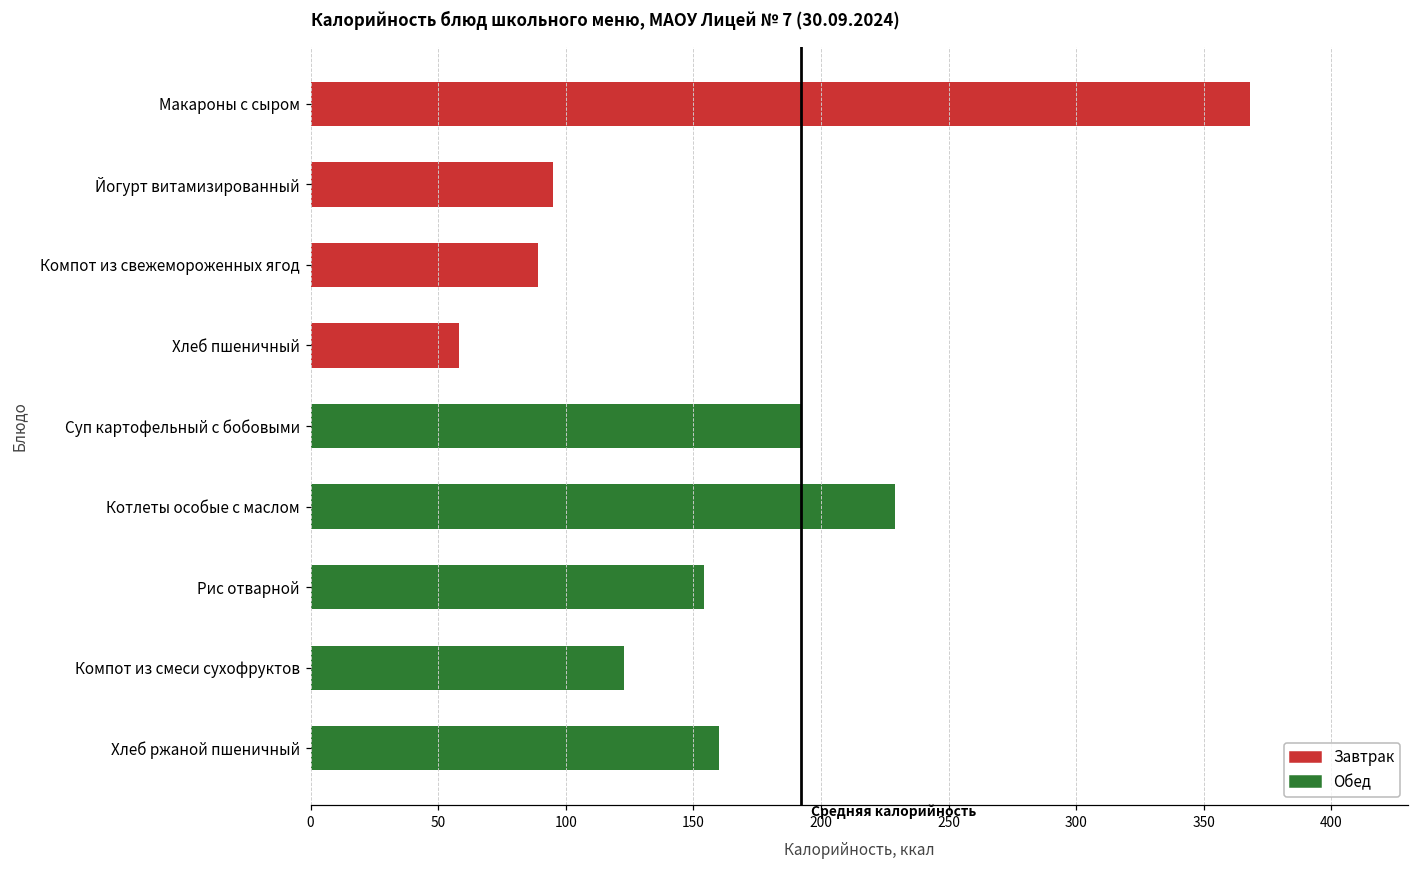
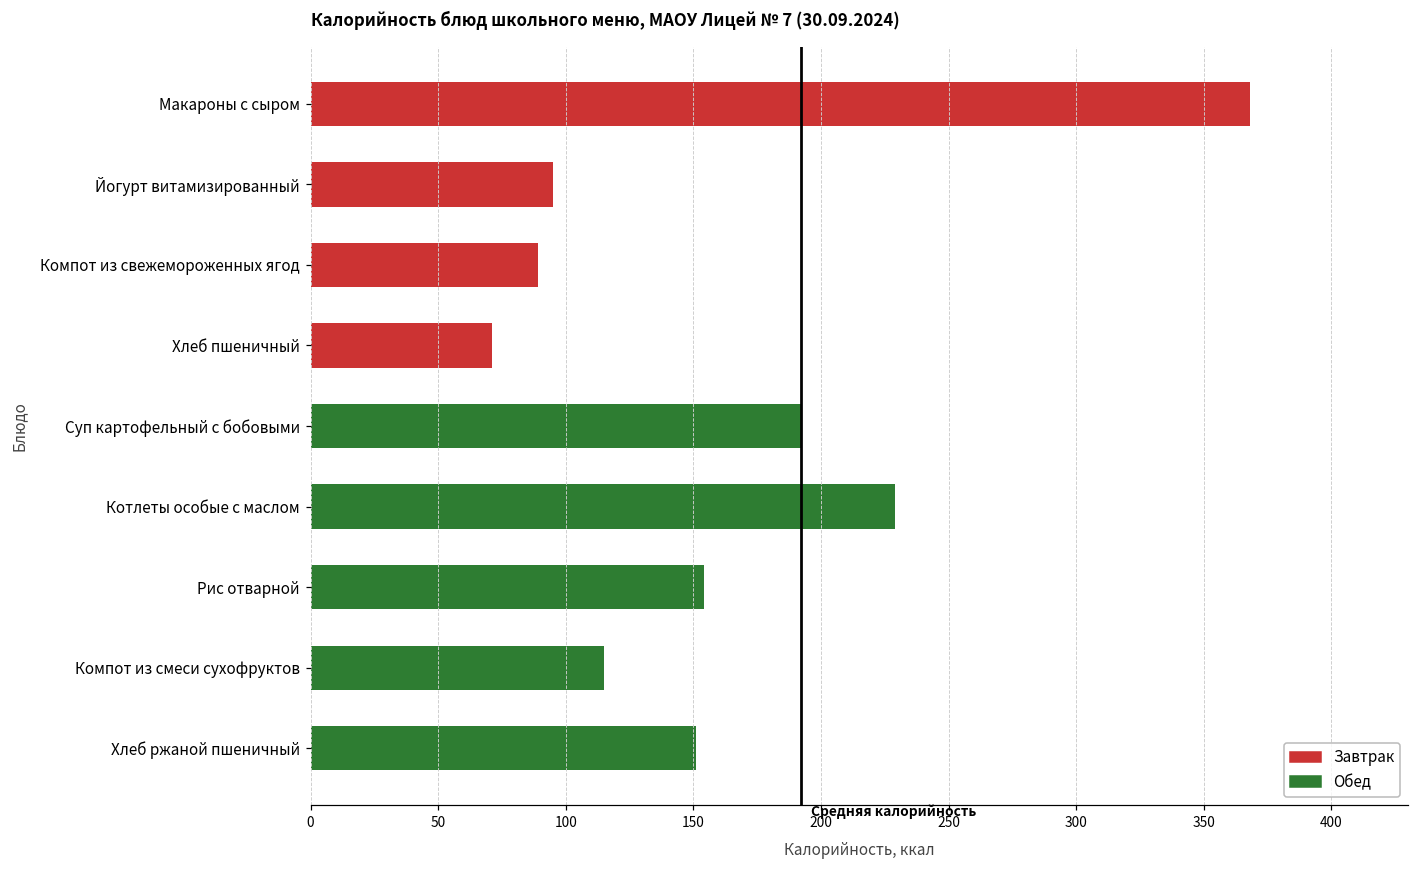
  {
    "Макароны с сыром": 368,
    "Йогурт витамизированный": 95,
    "Компот из свежемороженных ягод": 89,
-   "Хлеб пшеничный": 58,
+   "Хлеб пшеничный": 71,
    "Суп картофельный с бобовыми": 192,
    "Котлеты особые с маслом": 229,
    "Рис отварной": 154,
-   "Компот из смеси сухофруктов": 123,
-   "Хлеб ржаной пшеничный": 160
+   "Компот из смеси сухофруктов": 115,
+   "Хлеб ржаной пшеничный": 151
  }
